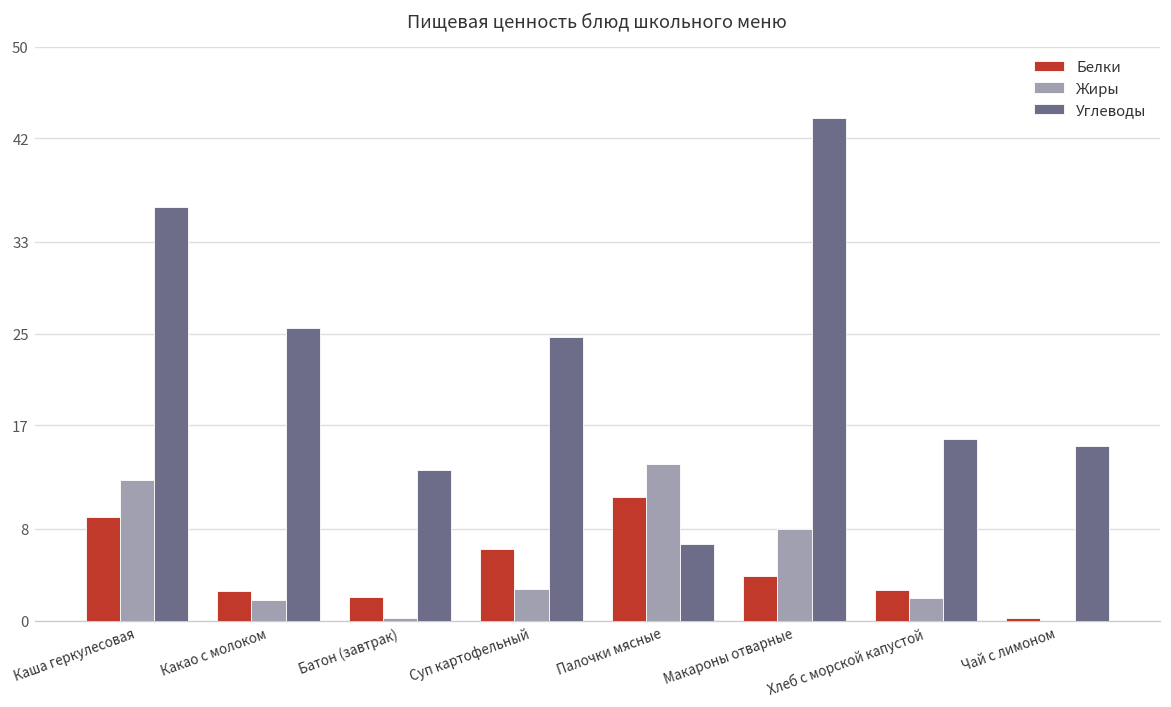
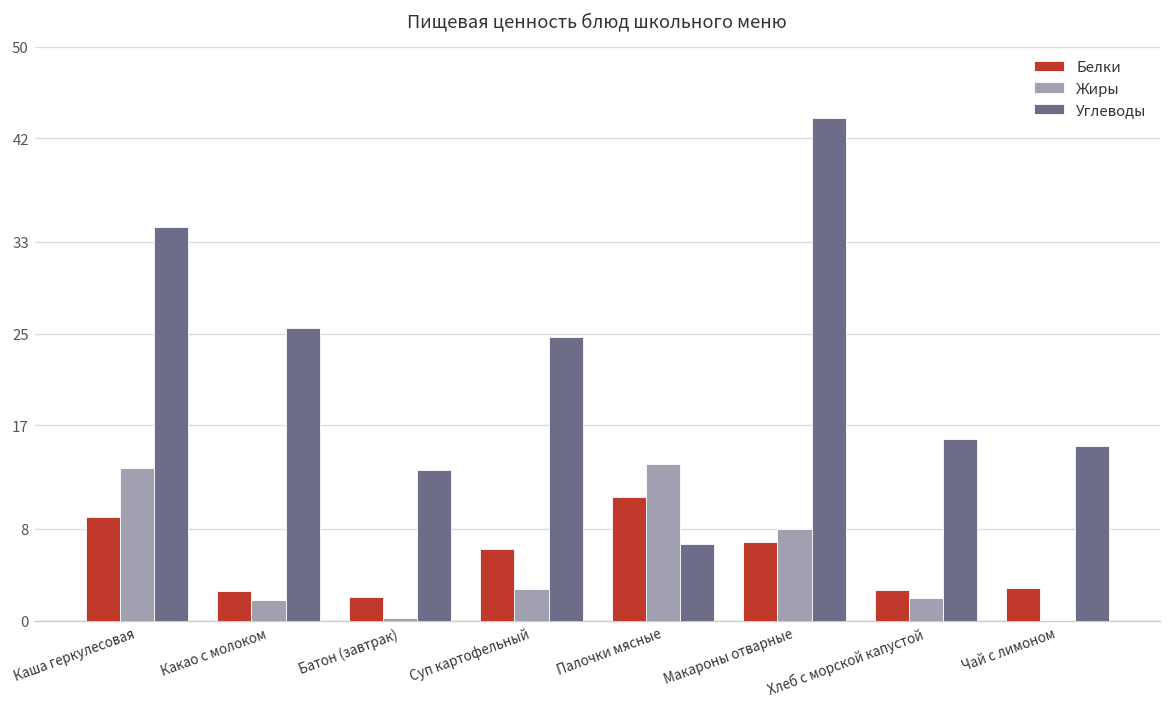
  {
    "Белки": {
      "Каша геркулесовая": 9,
      "Какао с молоком": 3,
      "Батон (завтрак)": 2,
      "Суп картофельный": 6,
      "Палочки мясные": 11,
-     "Макароны отварные": 4,
+     "Макароны отварные": 7,
      "Хлеб с морской капустой": 3,
-     "Чай с лимоном": 0
+     "Чай с лимоном": 3
    },
    "Жиры": {
-     "Каша геркулесовая": 12,
+     "Каша геркулесовая": 13,
      "Какао с молоком": 2,
      "Суп картофельный": 3,
      "Палочки мясные": 14,
      "Макароны отварные": 8,
      "Хлеб с морской капустой": 2
    },
    "Углеводы": {
-     "Каша геркулесовая": 36,
+     "Каша геркулесовая": 34,
      "Какао с молоком": 26,
      "Батон (завтрак)": 13,
      "Суп картофельный": 25,
      "Палочки мясные": 7,
      "Макароны отварные": 44,
      "Хлеб с морской капустой": 16,
      "Чай с лимоном": 15
    }
  }
